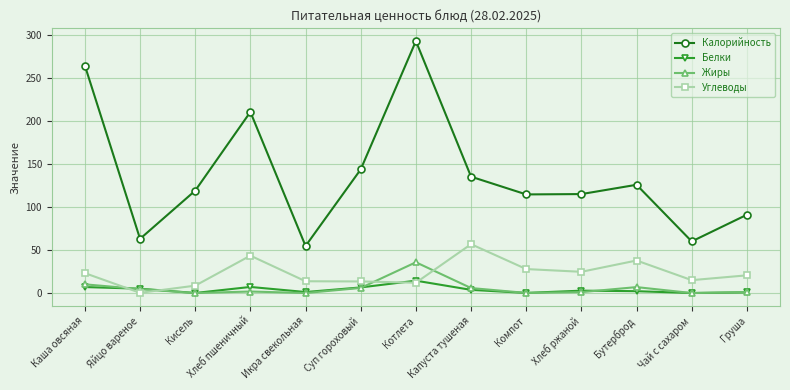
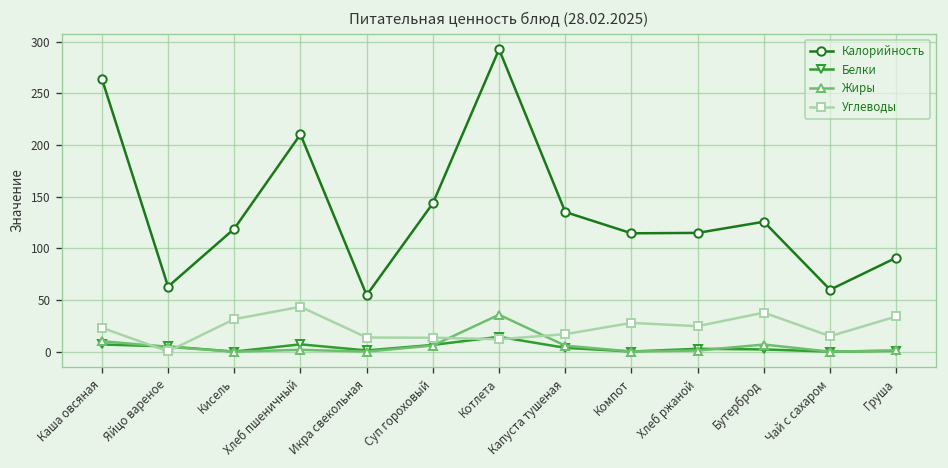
  {
    "Жиры": {
      "Каша овсяная": 10,
      "Хлеб пшеничный": 0,
      "Котлета": 40,
      "Бутерброд": 10
    },
    "Углеводы": {
      "Каша овсяная": 20,
      "Яйцо вареное": 0,
-     "Кисель": 10,
+     "Кисель": 30,
      "Хлеб пшеничный": 40,
      "Икра свекольная": 10,
      "Суп гороховый": 10,
-     "Капуста тушеная": 60,
+     "Капуста тушеная": 20,
      "Компот": 30,
      "Хлеб ржаной": 20,
      "Бутерброд": 40,
      "Чай с сахаром": 20,
-     "Груша": 20
+     "Груша": 30
    }
  }
